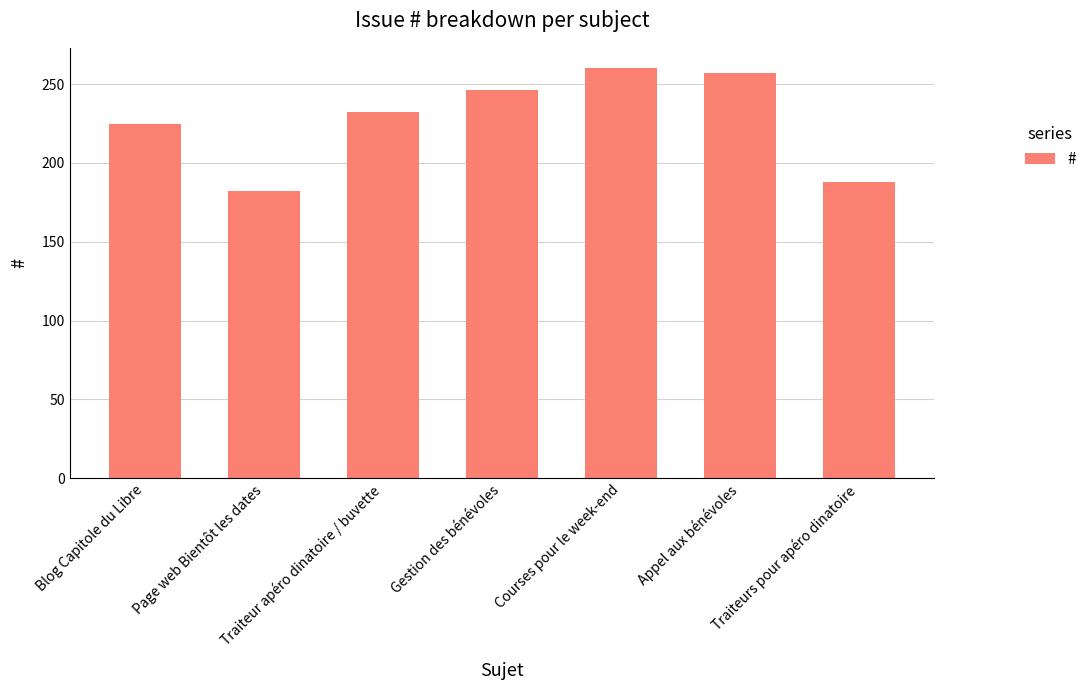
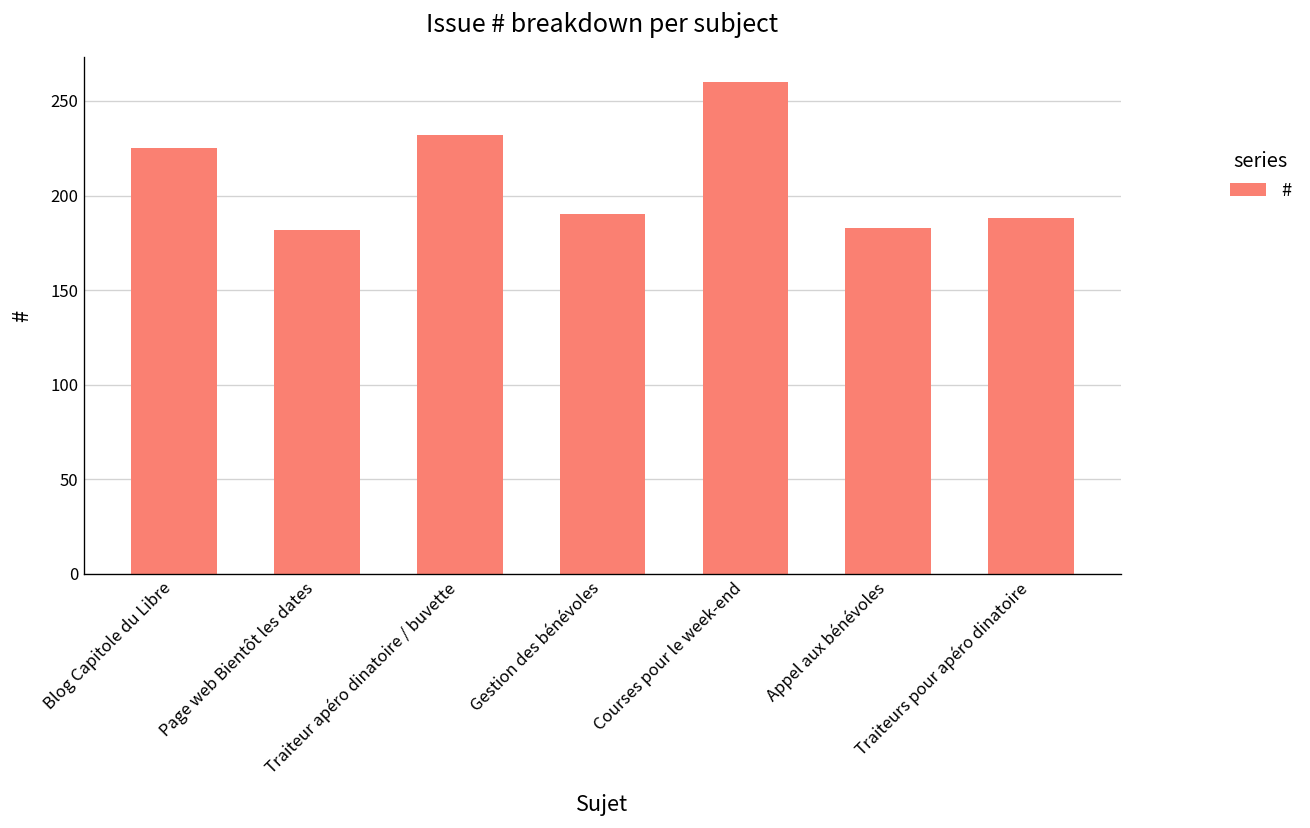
  {
    "Blog Capitole du Libre": 225,
    "Page web Bientôt les dates": 182,
    "Traiteur apéro dinatoire / buvette": 232,
-   "Gestion des bénévoles": 246,
+   "Gestion des bénévoles": 190,
    "Courses pour le week-end": 260,
-   "Appel aux bénévoles": 257,
+   "Appel aux bénévoles": 183,
    "Traiteurs pour apéro dinatoire": 188
  }
